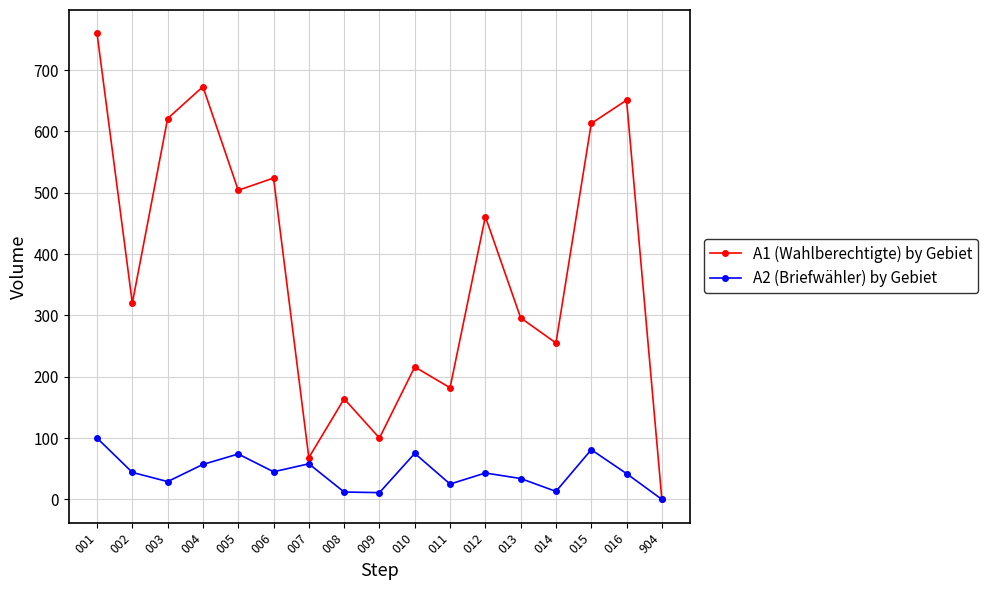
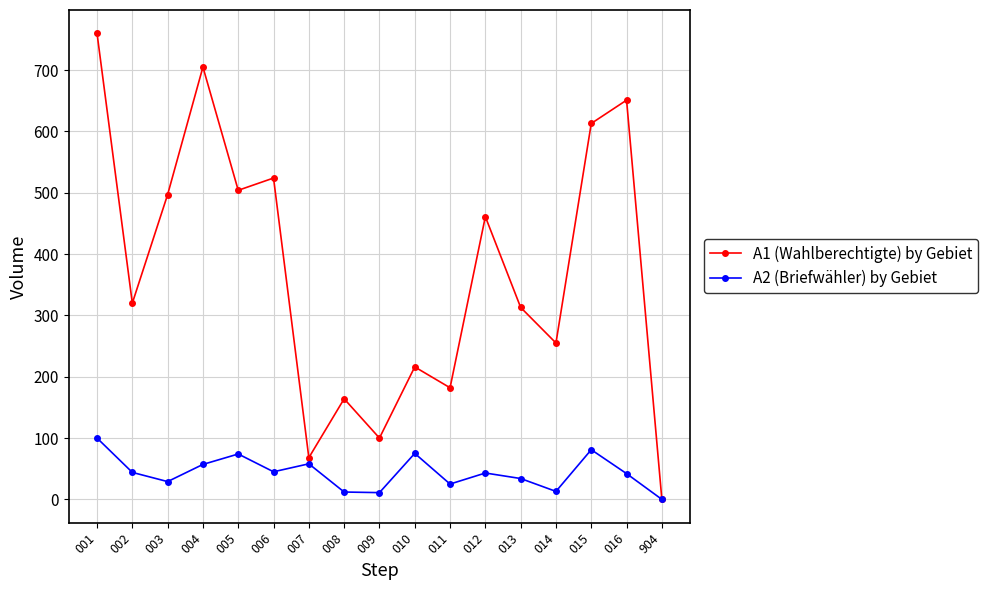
  {
    "A1 (Wahlberechtigte) by Gebiet": {
      "001": 760,
      "002": 320,
-     "003": 620,
-     "004": 670,
+     "003": 500,
+     "004": 710,
      "005": 500,
      "006": 520,
      "007": 70,
      "008": 160,
      "009": 100,
      "010": 220,
      "011": 180,
      "012": 460,
-     "013": 300,
+     "013": 310,
      "014": 260,
      "015": 610,
      "016": 650
    },
    "A2 (Briefwähler) by Gebiet": {
      "001": 100,
      "002": 40,
      "003": 30,
      "004": 60,
      "005": 70,
      "006": 50,
      "007": 60,
      "008": 10,
      "009": 10,
      "010": 80,
      "011": 30,
      "012": 40,
      "013": 30,
      "014": 10,
      "015": 80,
      "016": 40
    }
  }
